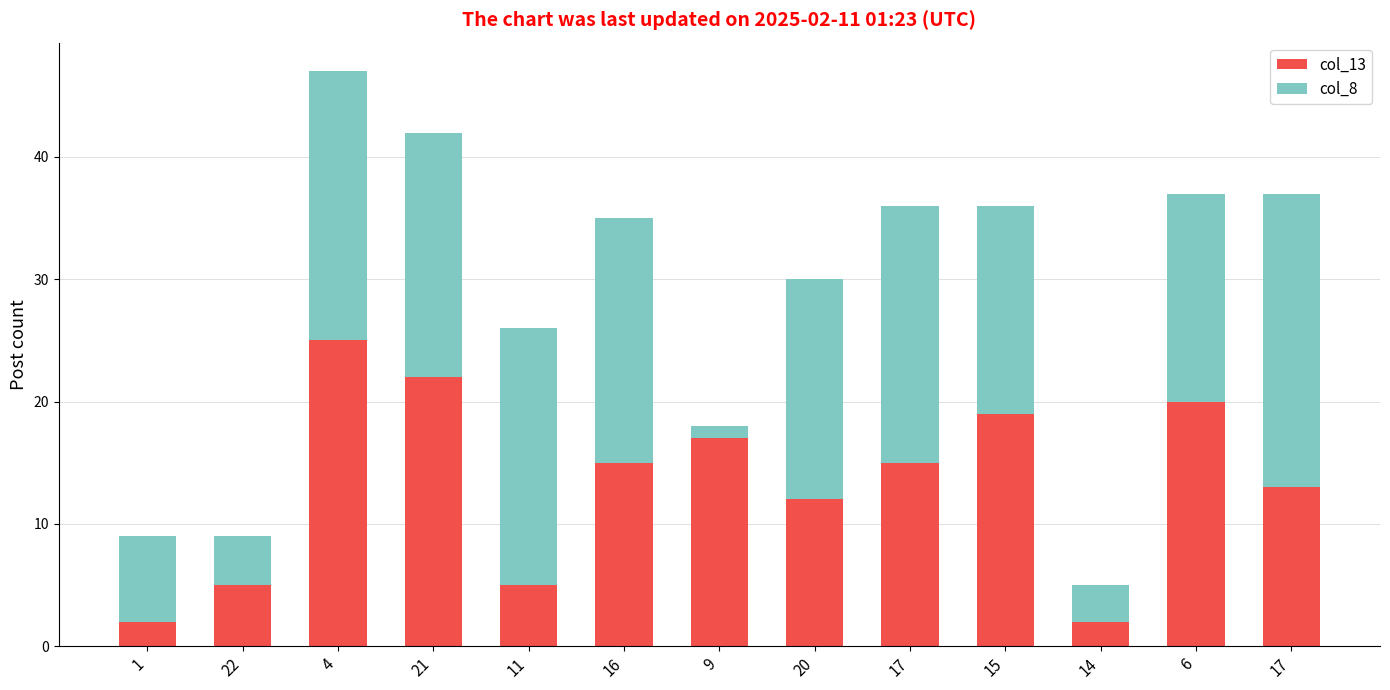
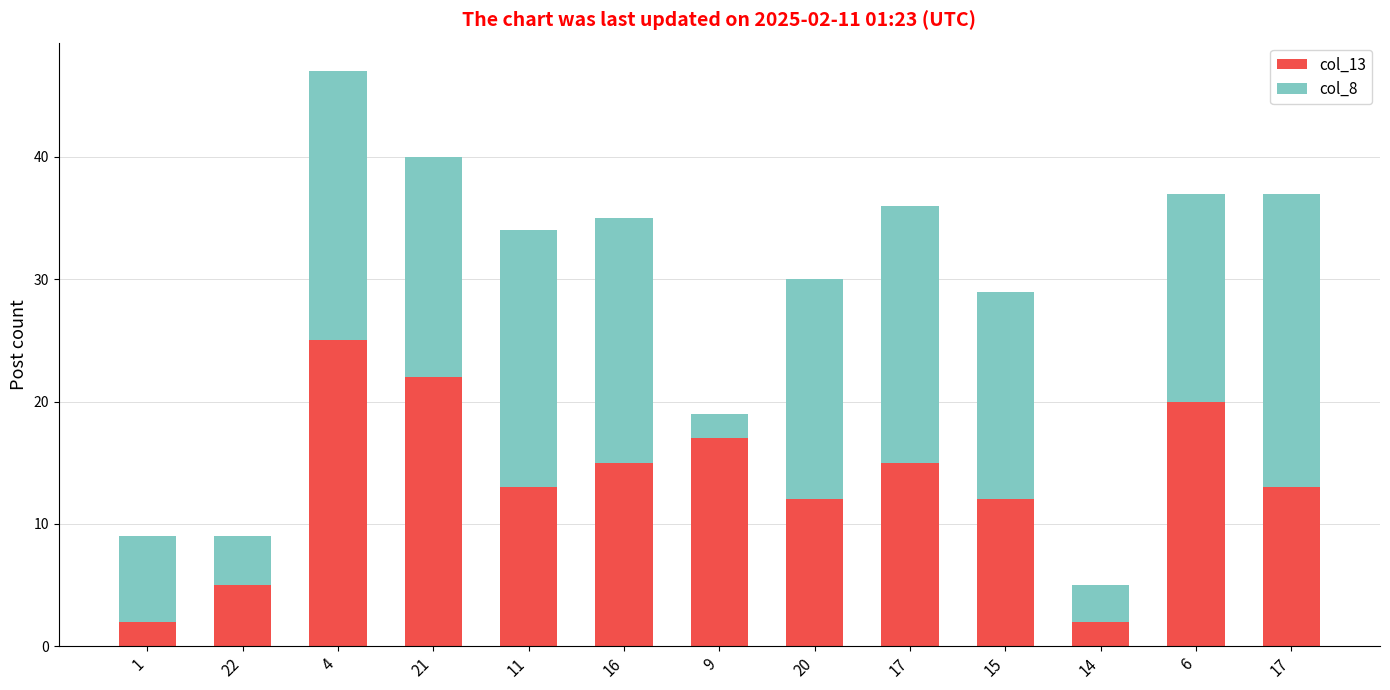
  {
    "col_13": {
      "1": 2,
      "22": 5,
      "4": 25,
      "21": 22,
-     "11": 5,
+     "11": 13,
      "16": 15,
      "9": 17,
      "20": 12,
-     "15": 19,
+     "15": 12,
      "14": 2,
      "6": 20
    },
    "col_8": {
      "1": 7,
      "22": 4,
      "4": 22,
-     "21": 20,
+     "21": 18,
      "11": 21,
      "16": 20,
-     "9": 1,
+     "9": 2,
      "20": 18,
      "15": 17,
      "14": 3,
      "6": 17
    }
  }
